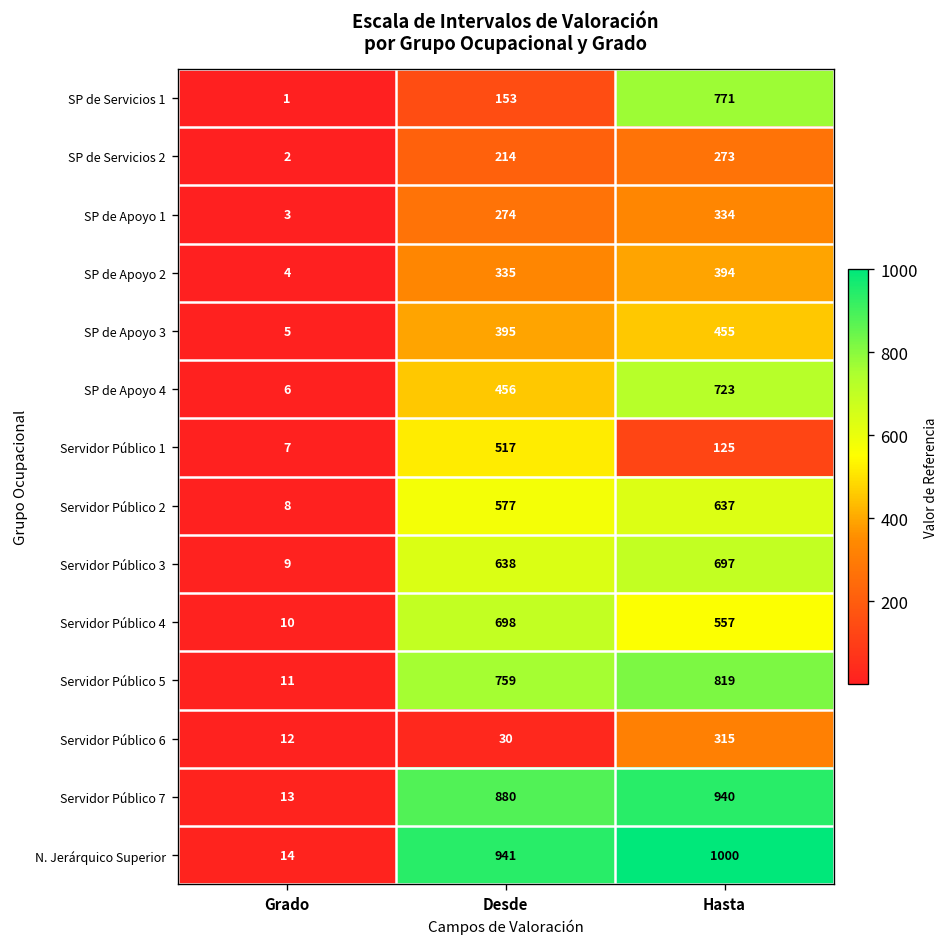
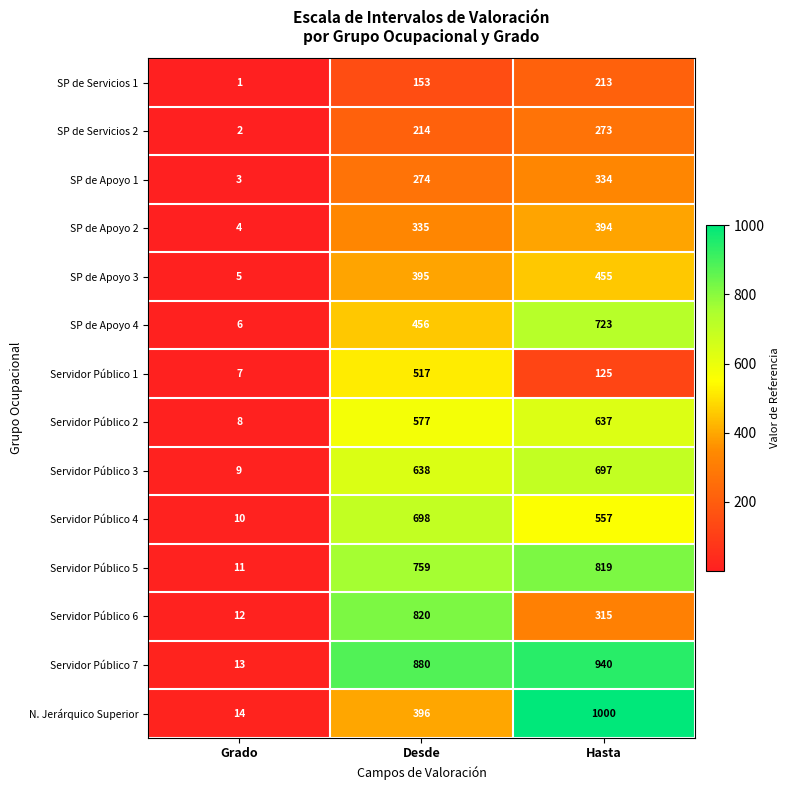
  {
    "SP de Servicios 1": {
      "Grado": 1,
      "Desde": 153,
-     "Hasta": 771
+     "Hasta": 213
    },
    "SP de Servicios 2": {
      "Grado": 2,
      "Desde": 214,
      "Hasta": 273
    },
    "SP de Apoyo 1": {
      "Grado": 3,
      "Desde": 274,
      "Hasta": 334
    },
    "SP de Apoyo 2": {
      "Grado": 4,
      "Desde": 335,
      "Hasta": 394
    },
    "SP de Apoyo 3": {
      "Grado": 5,
      "Desde": 395,
      "Hasta": 455
    },
    "SP de Apoyo 4": {
      "Grado": 6,
      "Desde": 456,
      "Hasta": 723
    },
    "Servidor Público 1": {
      "Grado": 7,
      "Desde": 517,
      "Hasta": 125
    },
    "Servidor Público 2": {
      "Grado": 8,
      "Desde": 577,
      "Hasta": 637
    },
    "Servidor Público 3": {
      "Grado": 9,
      "Desde": 638,
      "Hasta": 697
    },
    "Servidor Público 4": {
      "Grado": 10,
      "Desde": 698,
      "Hasta": 557
    },
    "Servidor Público 5": {
      "Grado": 11,
      "Desde": 759,
      "Hasta": 819
    },
    "Servidor Público 6": {
      "Grado": 12,
-     "Desde": 30,
+     "Desde": 820,
      "Hasta": 315
    },
    "Servidor Público 7": {
      "Grado": 13,
      "Desde": 880,
      "Hasta": 940
    },
    "N. Jerárquico Superior": {
      "Grado": 14,
-     "Desde": 941,
+     "Desde": 396,
      "Hasta": 1000
    }
  }
